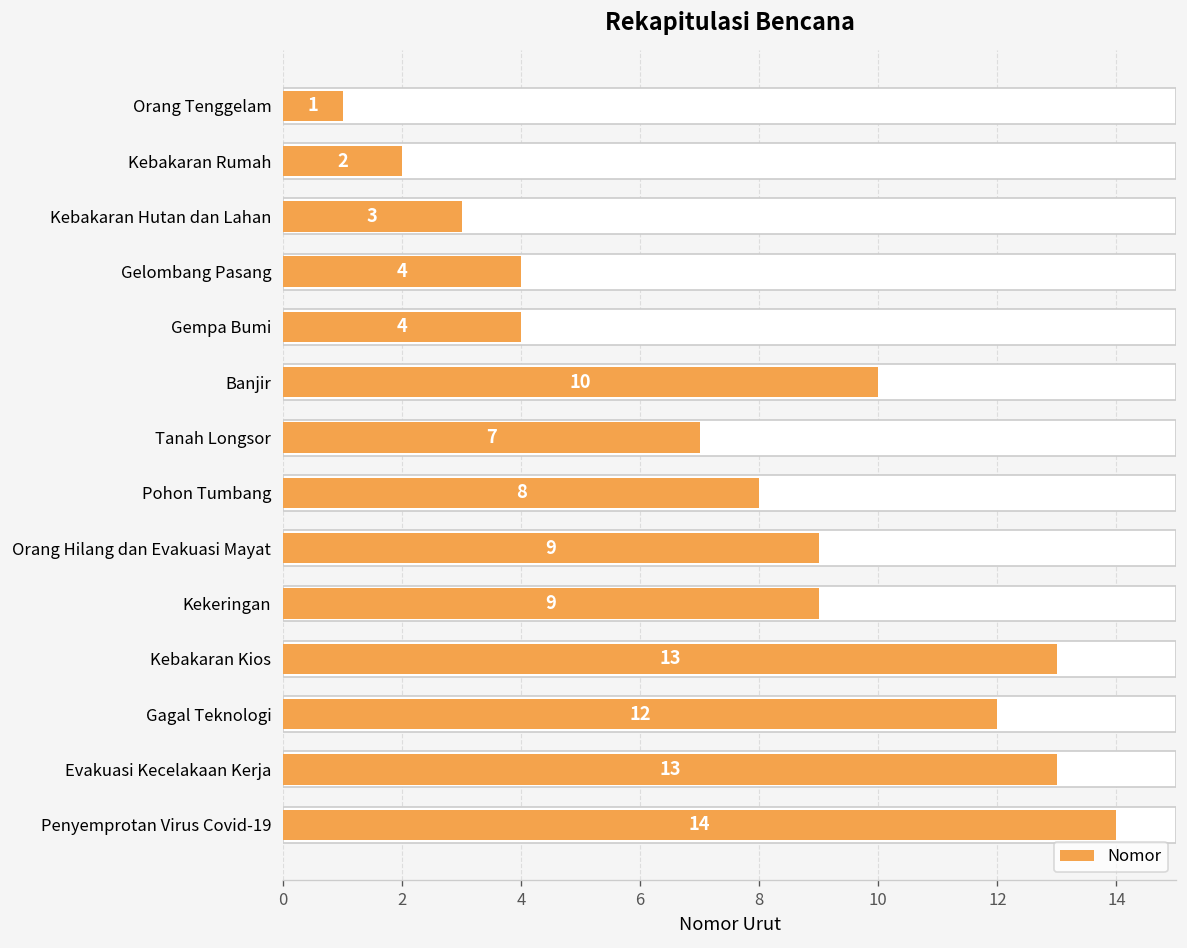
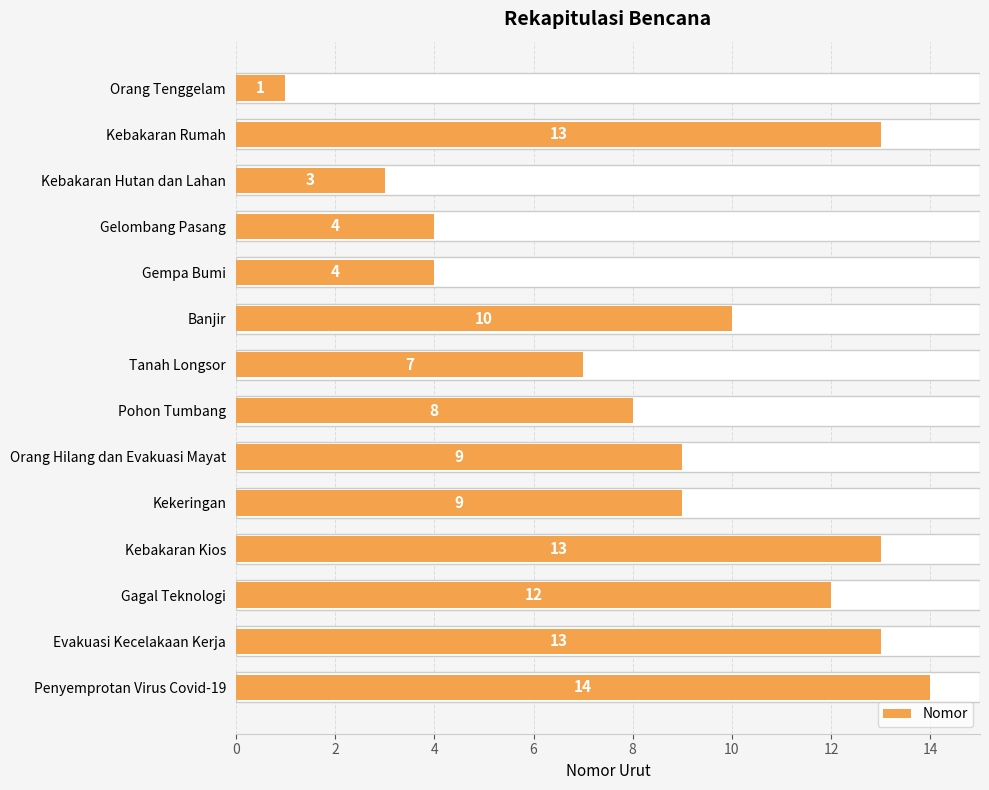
  {
    "Nomor": {
-     "Kebakaran Rumah": 2
+     "Kebakaran Rumah": 13
    }
  }
